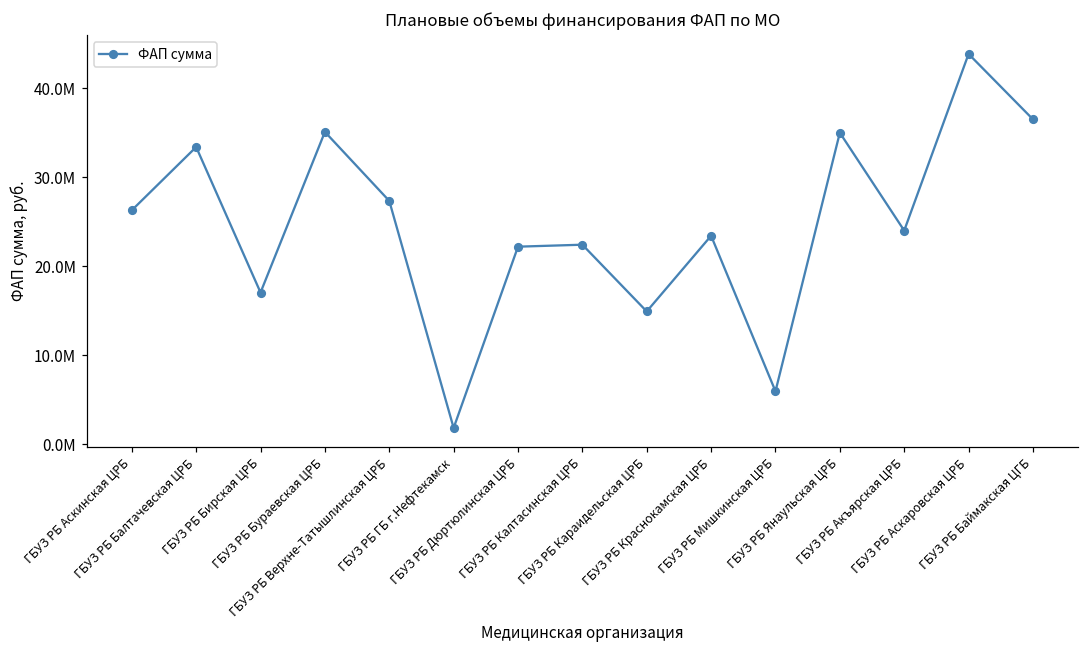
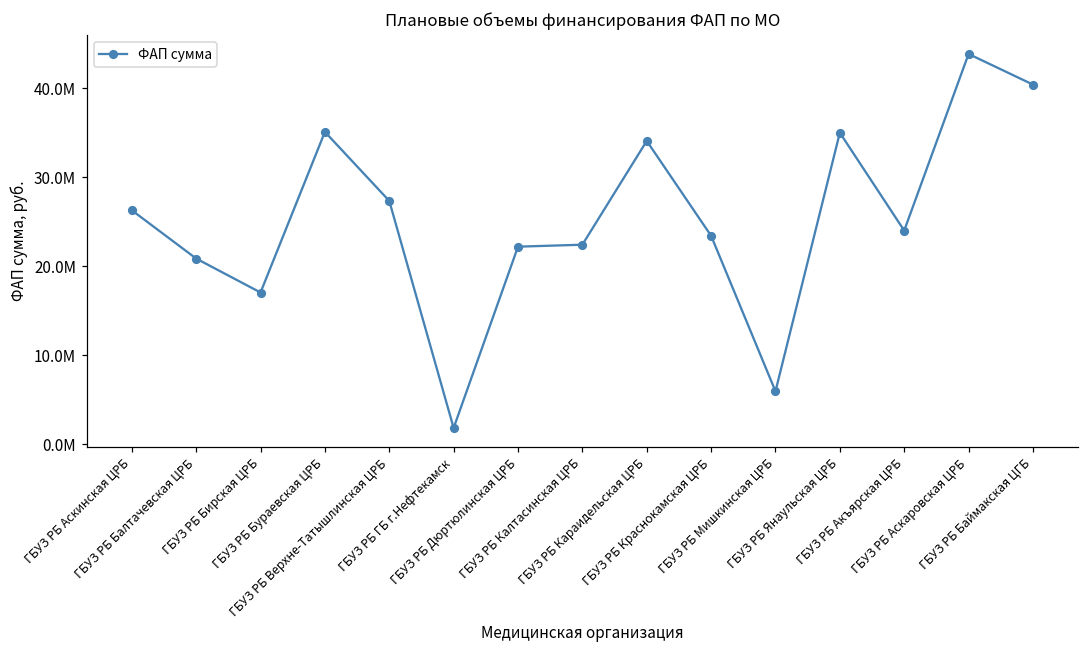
  {
    "ГБУЗ РБ Аскинская ЦРБ": 26000000,
-   "ГБУЗ РБ Балтачевская ЦРБ": 33000000,
+   "ГБУЗ РБ Балтачевская ЦРБ": 21000000,
    "ГБУЗ РБ Бирская ЦРБ": 17000000,
    "ГБУЗ РБ Бураевская ЦРБ": 35000000,
    "ГБУЗ РБ Верхне-Татышлинская ЦРБ": 27000000,
    "ГБУЗ РБ ГБ г.Нефтекамск": 2000000,
    "ГБУЗ РБ Дюртюлинская ЦРБ": 22000000,
    "ГБУЗ РБ Калтасинская ЦРБ": 22000000,
-   "ГБУЗ РБ Караидельская ЦРБ": 15000000,
+   "ГБУЗ РБ Караидельская ЦРБ": 34000000,
    "ГБУЗ РБ Краснокамская ЦРБ": 23000000,
    "ГБУЗ РБ Мишкинская ЦРБ": 6000000,
    "ГБУЗ РБ Янаульская ЦРБ": 35000000,
    "ГБУЗ РБ Акъярская ЦРБ": 24000000,
    "ГБУЗ РБ Аскаровская ЦРБ": 44000000,
-   "ГБУЗ РБ Баймакская ЦГБ": 37000000
+   "ГБУЗ РБ Баймакская ЦГБ": 40000000
  }
